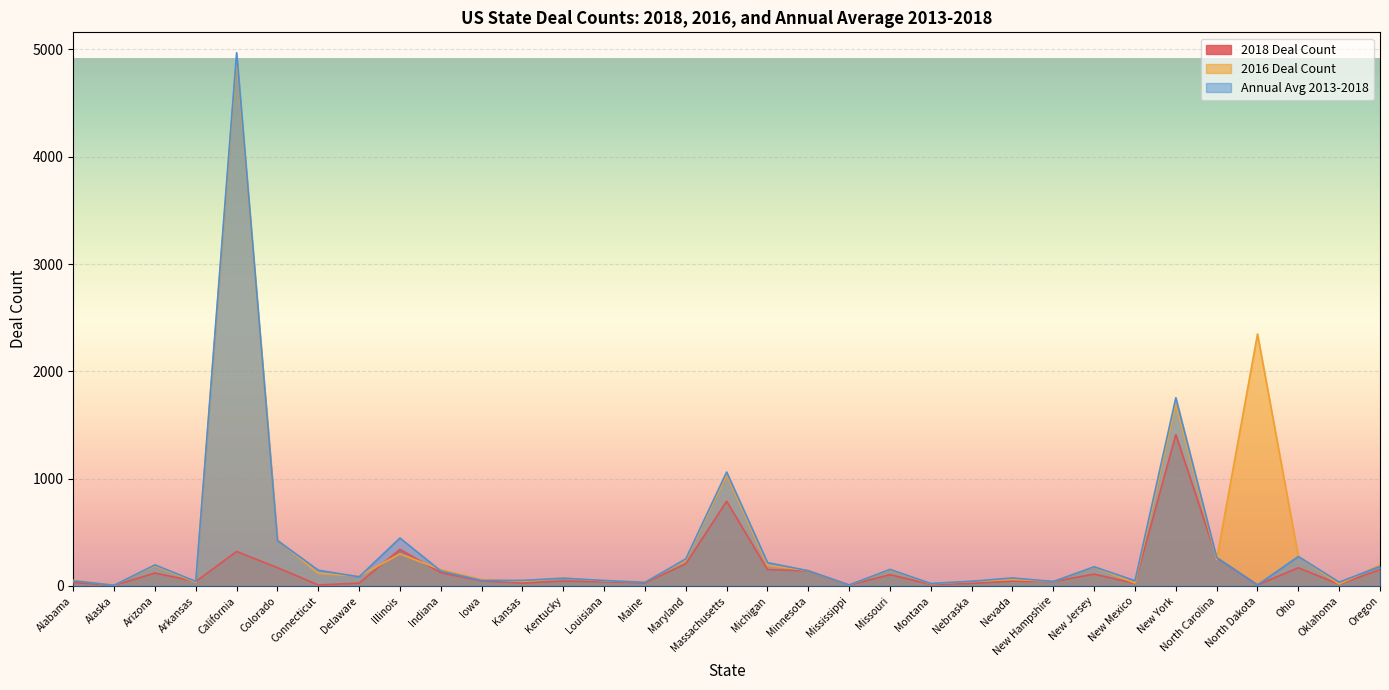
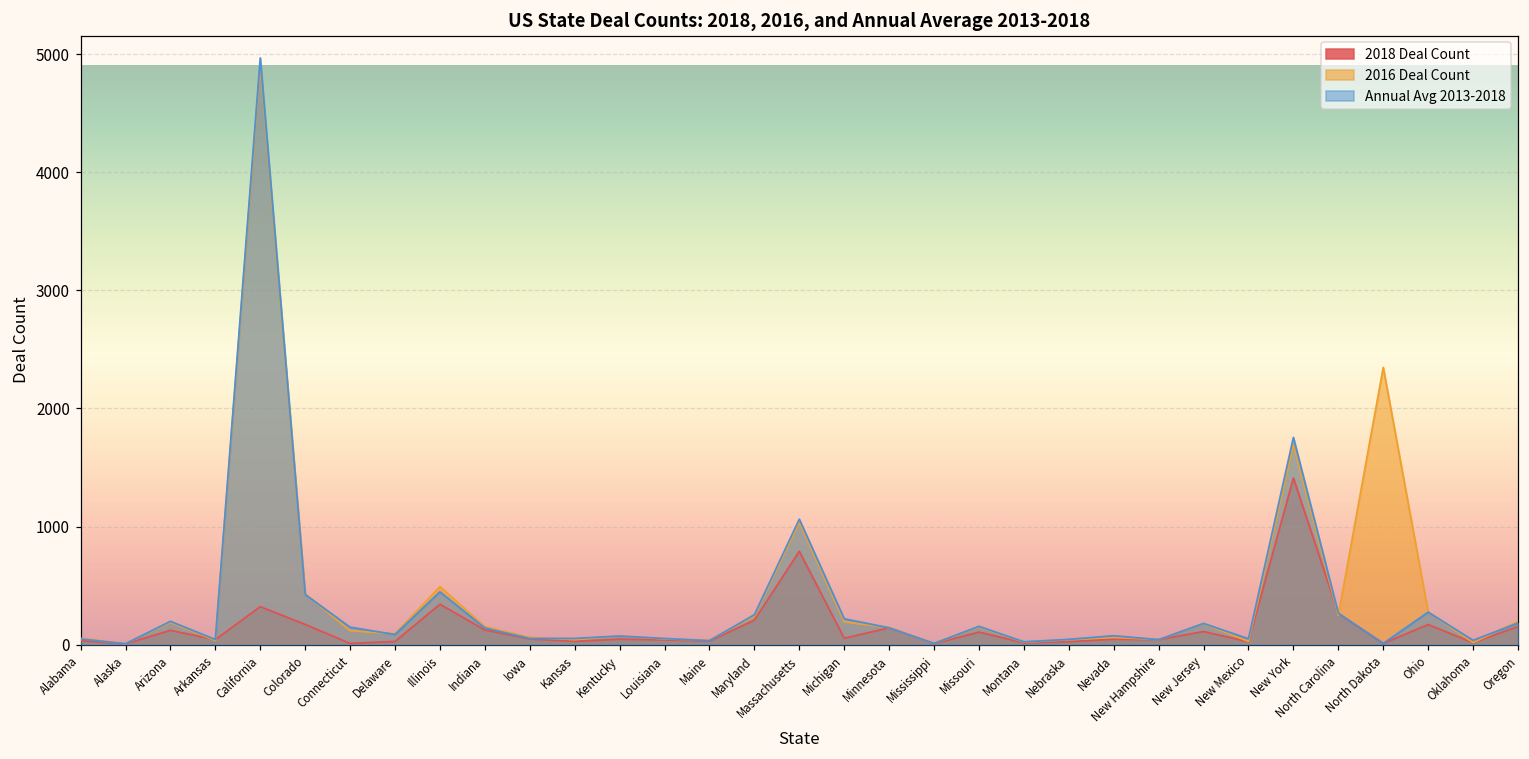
  {
    "2018 Deal Count": {
      "Arizona": 120,
      "California": 320,
      "Colorado": 170,
      "Connecticut": 10,
      "Delaware": 30,
      "Illinois": 340,
      "Kentucky": 50,
      "Maryland": 210,
      "Massachusetts": 790,
-     "Michigan": 150,
+     "Michigan": 50,
      "Missouri": 110,
      "New Jersey": 110,
      "New York": 1410,
      "Ohio": 170,
      "Oregon": 150
    },
    "2016 Deal Count": {
      "California": 4910,
      "Connecticut": 120,
-     "Illinois": 300,
+     "Illinois": 490,
      "Massachusetts": 1040,
      "Michigan": 190,
      "New York": 1700,
      "North Dakota": 2350
    },
    "Annual Avg 2013-2018": {
      "California": 4970,
      "Connecticut": 150,
      "Illinois": 450,
      "Massachusetts": 1060,
      "Michigan": 220,
      "New York": 1750
    }
  }
